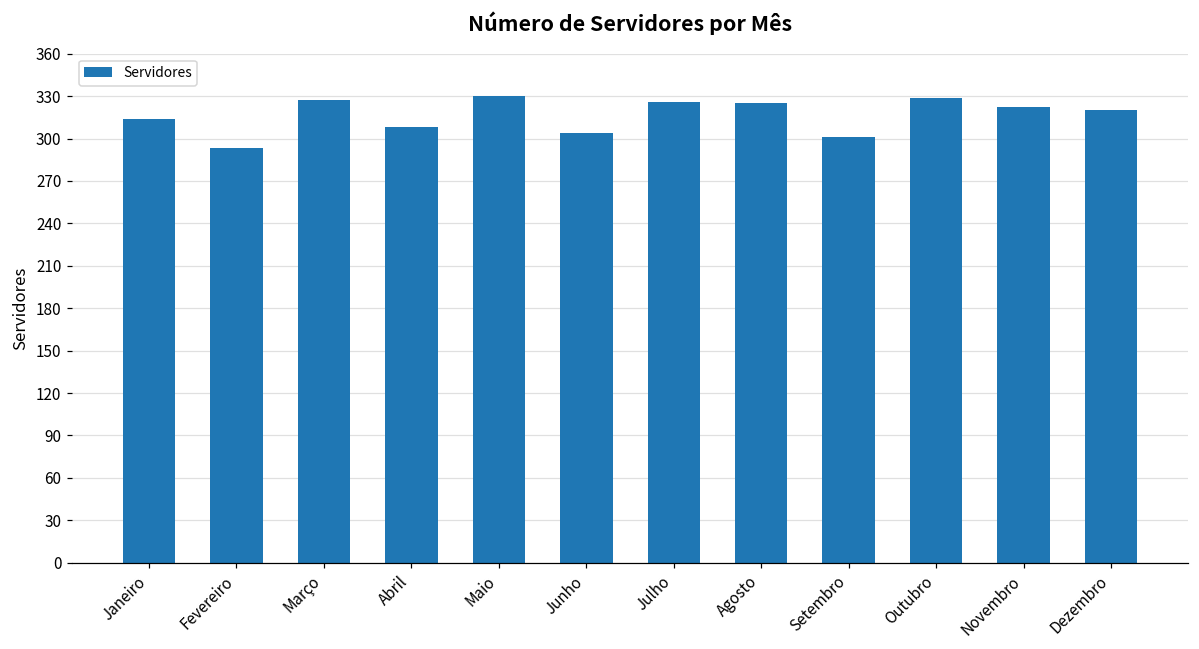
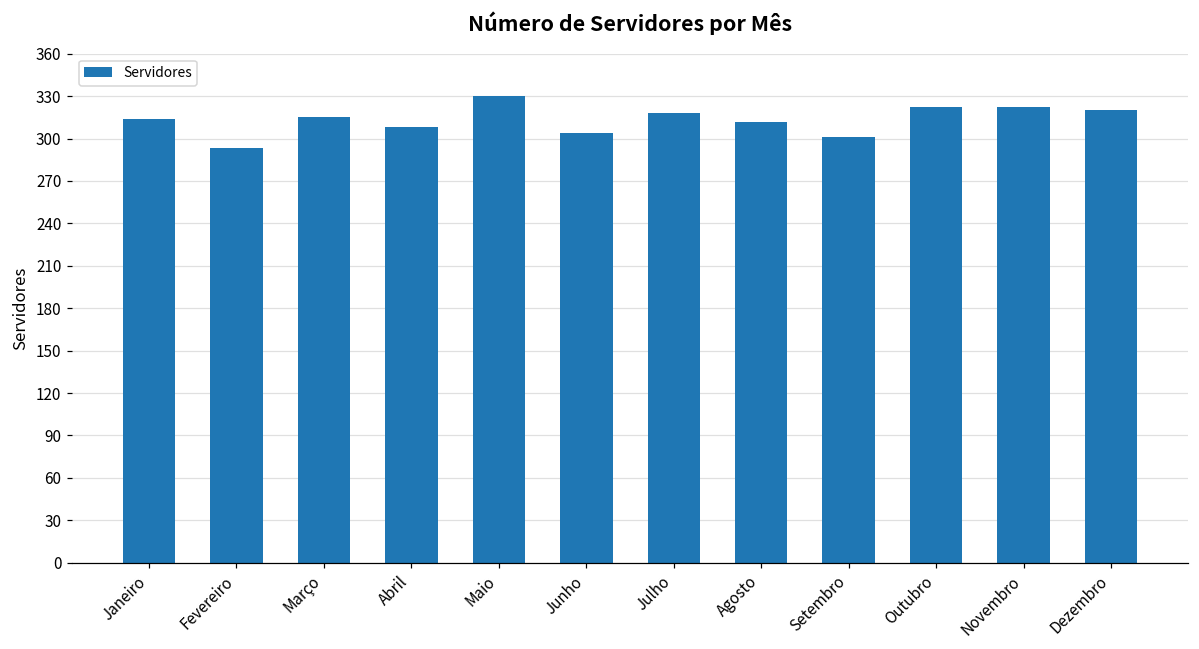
  {
    "Janeiro": 314,
    "Fevereiro": 293,
-   "Março": 327,
+   "Março": 315,
    "Abril": 308,
    "Maio": 330,
    "Junho": 304,
-   "Julho": 326,
-   "Agosto": 325,
+   "Julho": 318,
+   "Agosto": 312,
    "Setembro": 301,
-   "Outubro": 329,
+   "Outubro": 322,
    "Novembro": 322,
    "Dezembro": 320
  }
